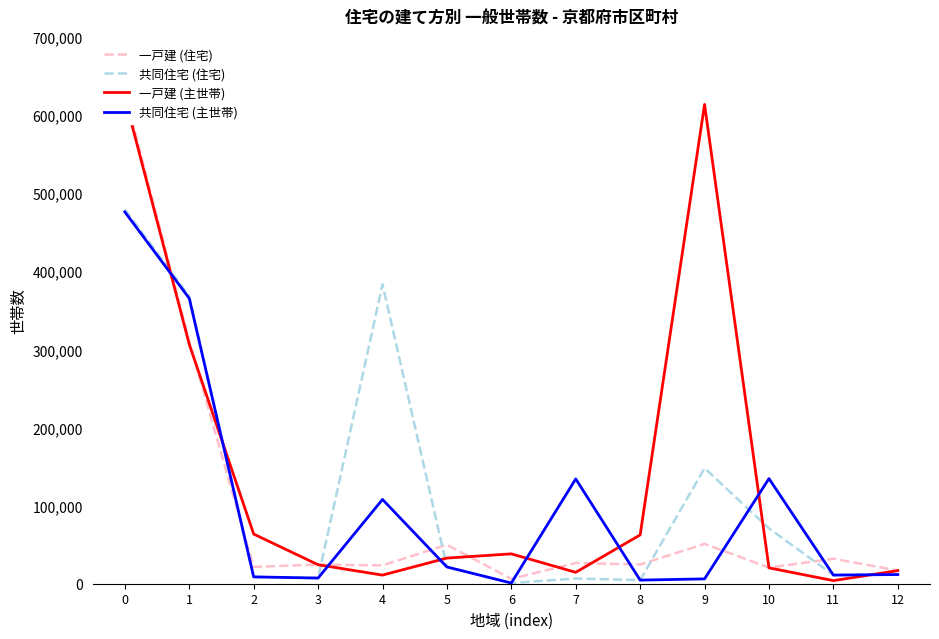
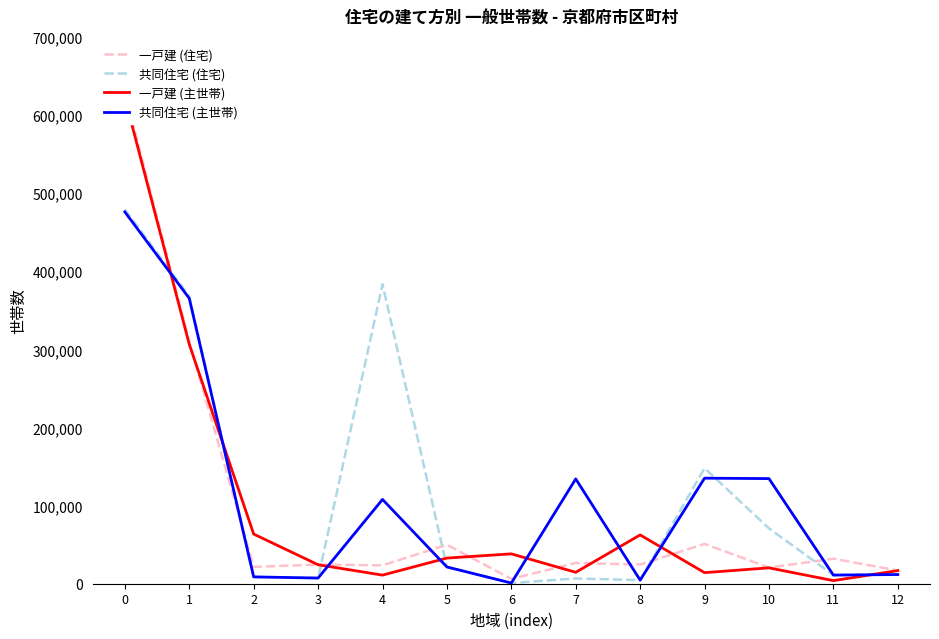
  {
    "一戸建 (住宅)": {
      "1": "310,000",
      "2": "20,000",
      "4": "20,000",
      "5": "50,000",
      "6": "10,000",
      "7": "30,000",
      "8": "20,000",
      "9": "50,000",
      "11": "30,000"
    },
    "共同住宅 (住宅)": {
      "4": "380,000",
      "7": "10,000",
      "9": "150,000",
      "10": "70,000"
    },
    "一戸建 (主世帯)": {
      "1": "310,000",
      "2": "60,000",
      "4": "10,000",
      "5": "30,000",
      "6": "40,000",
      "7": "10,000",
      "8": "60,000",
-     "9": "610,000",
+     "9": "10,000",
      "11": "0"
    },
    "共同住宅 (主世帯)": {
      "4": "110,000",
      "7": "130,000",
-     "9": "10,000",
+     "9": "140,000",
      "10": "130,000"
    }
  }
